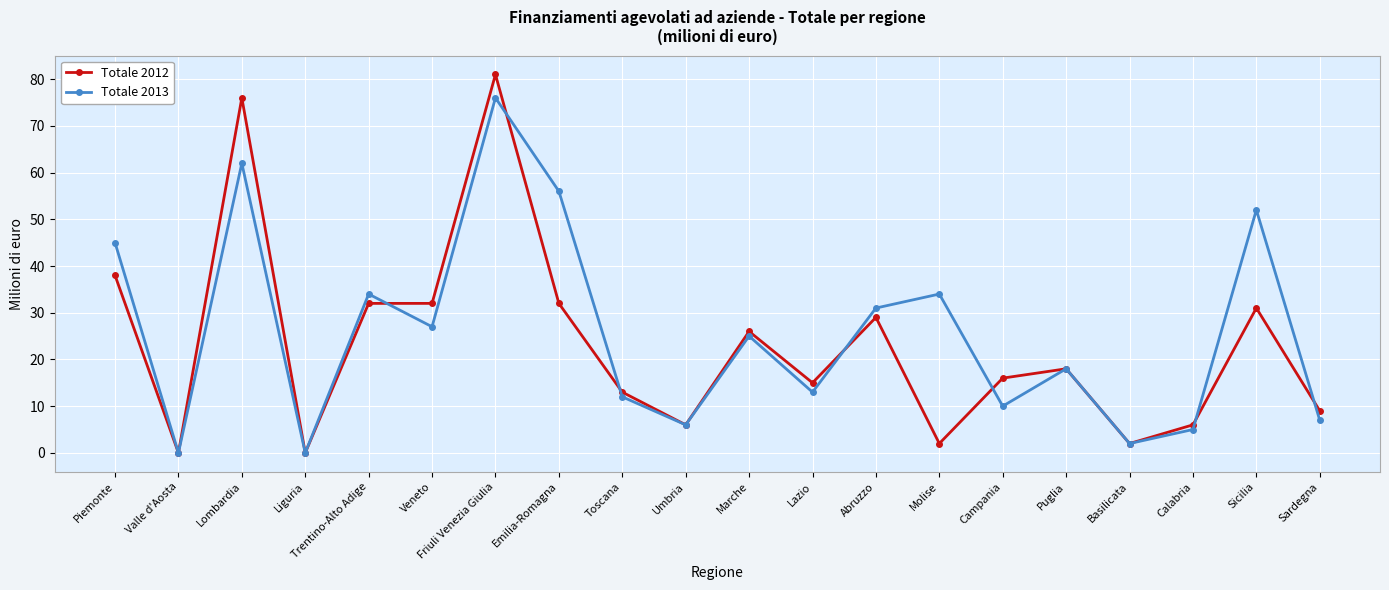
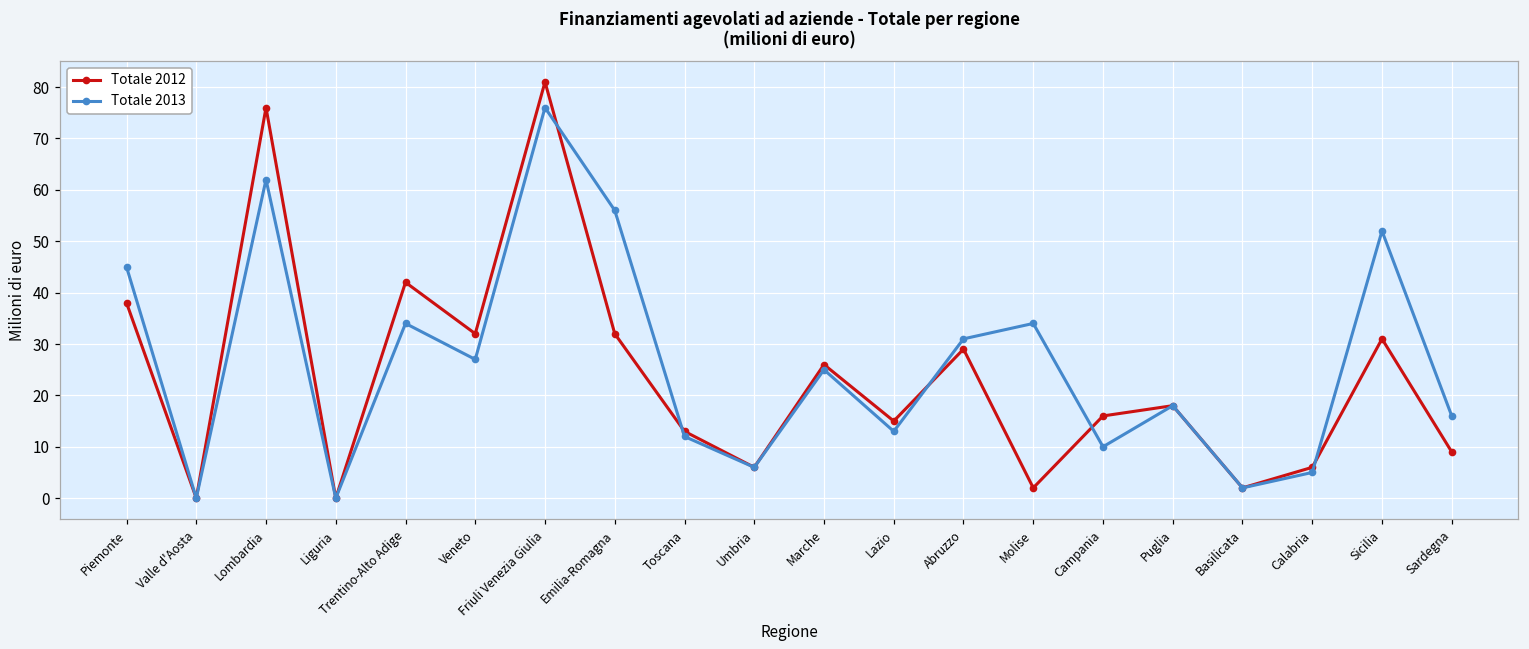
  {
    "Totale 2012": {
      "Piemonte": 38,
      "Lombardia": 76,
-     "Trentino-Alto Adige": 32,
+     "Trentino-Alto Adige": 42,
      "Veneto": 32,
      "Friuli Venezia Giulia": 81,
      "Emilia-Romagna": 32,
      "Toscana": 13,
      "Marche": 26,
      "Lazio": 15,
      "Abruzzo": 29,
      "Molise": 2,
      "Campania": 16,
      "Calabria": 6,
      "Sicilia": 31,
      "Sardegna": 9
    },
    "Totale 2013": {
      "Piemonte": 45,
      "Lombardia": 62,
      "Trentino-Alto Adige": 34,
      "Veneto": 27,
      "Friuli Venezia Giulia": 76,
      "Emilia-Romagna": 56,
      "Toscana": 12,
      "Marche": 25,
      "Lazio": 13,
      "Abruzzo": 31,
      "Molise": 34,
      "Campania": 10,
      "Calabria": 5,
      "Sicilia": 52,
-     "Sardegna": 7
+     "Sardegna": 16
    }
  }
